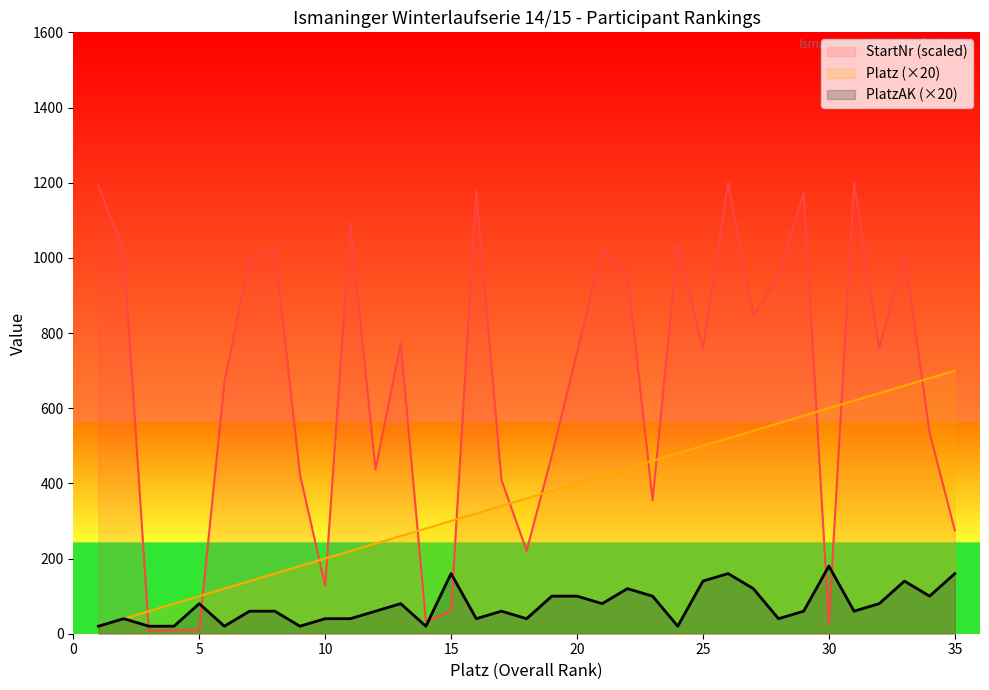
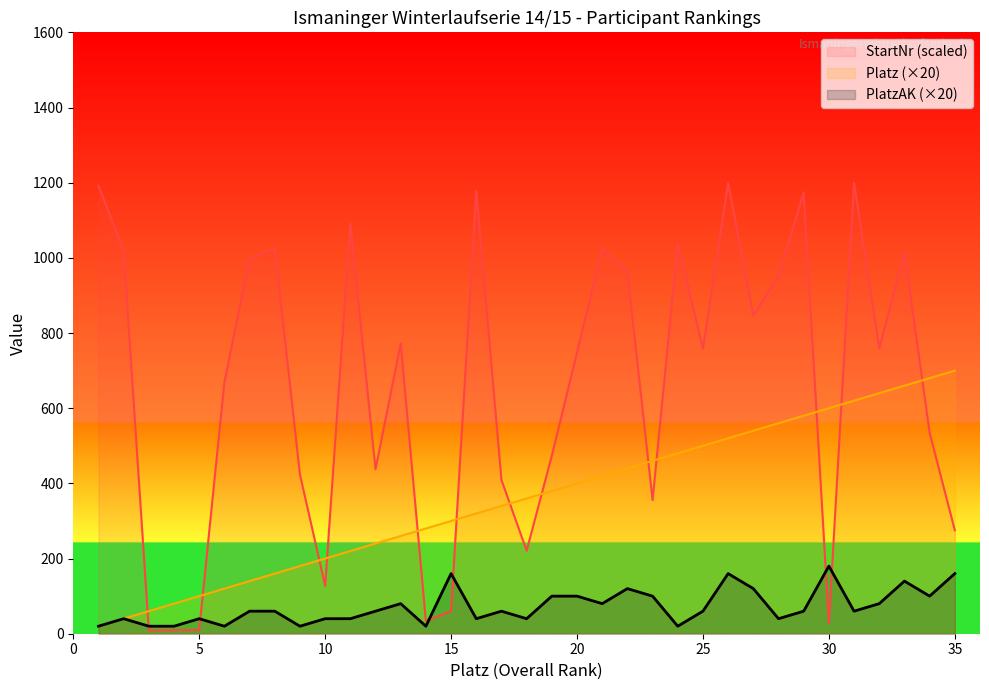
  {
    "PlatzAK (×20)": {
-     "5": 80,
+     "5": 40,
      "10": 40,
      "15": 160,
      "20": 100,
-     "25": 140,
+     "25": 60,
      "30": 180,
      "35": 160
    }
  }
